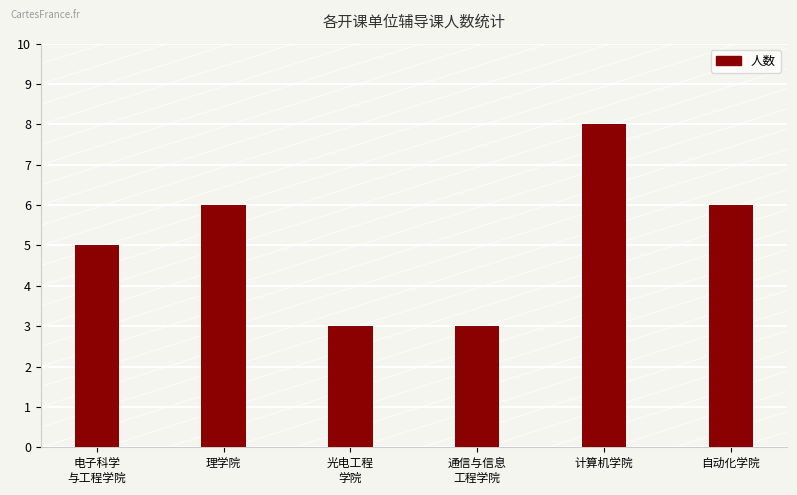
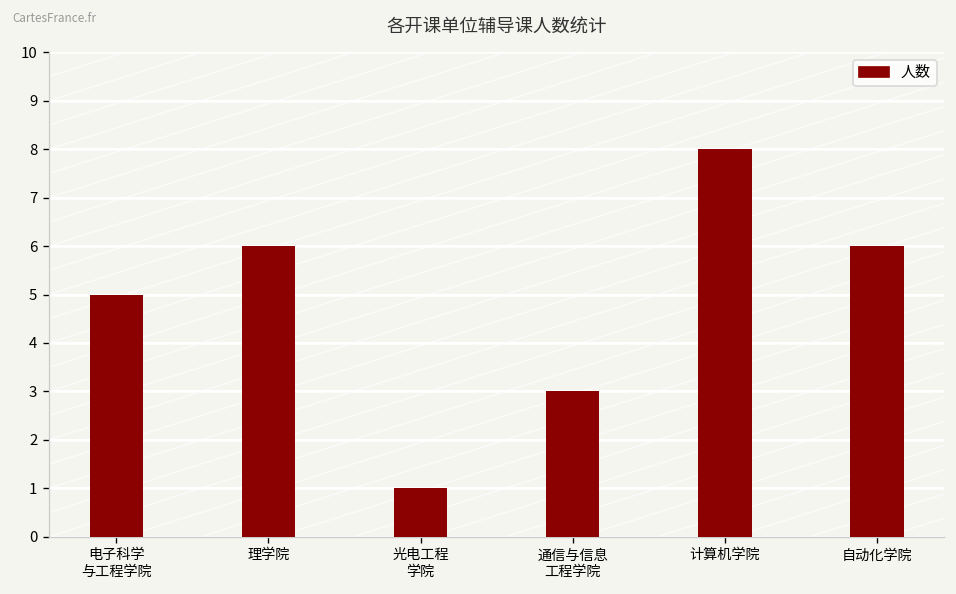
  {
    "人数": {
      "电子科学 与工程学院": 5,
      "理学院": 6,
-     "光电工程 学院": 3,
+     "光电工程 学院": 1,
      "通信与信息 工程学院": 3,
      "计算机学院": 8,
      "自动化学院": 6
    }
  }
